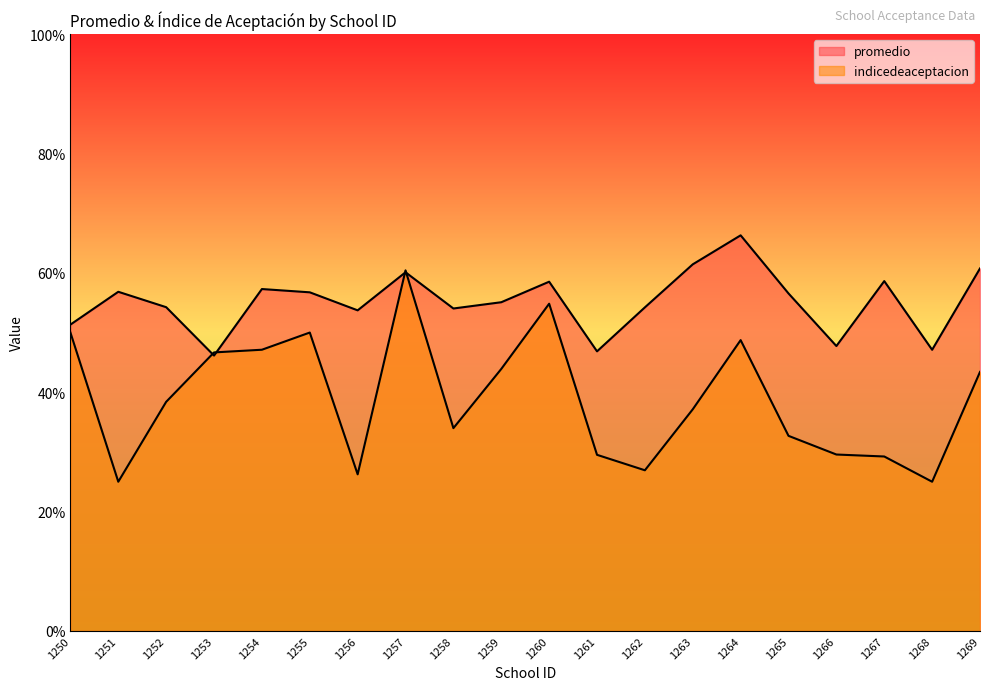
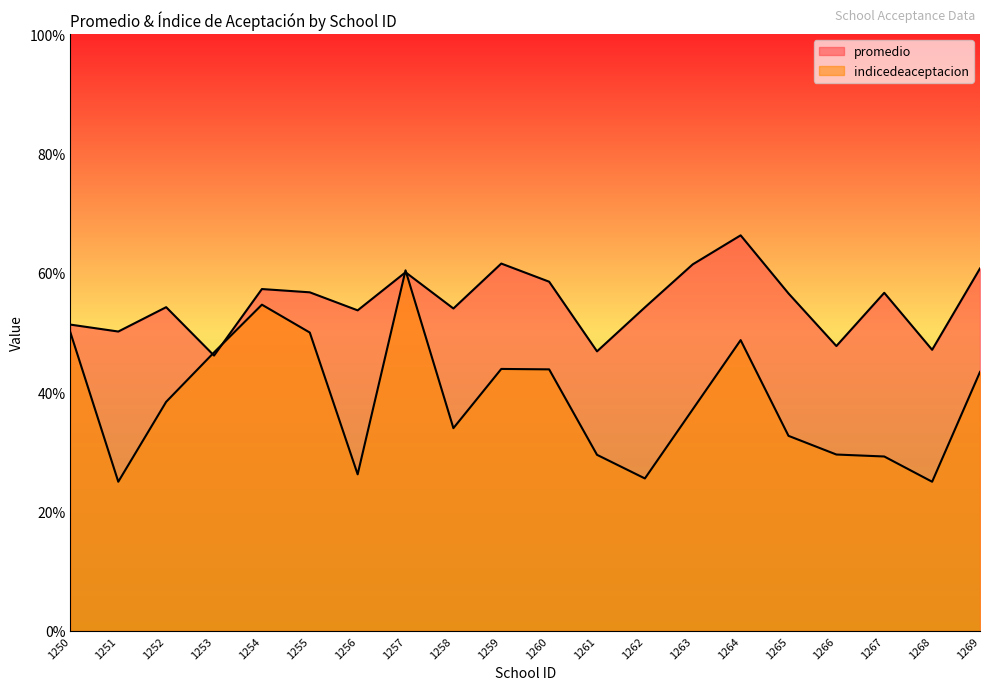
  {
    "promedio": {
      "1250": "51%",
-     "1251": "57%",
+     "1251": "50%",
      "1252": "54%",
      "1253": "46%",
      "1254": "57%",
      "1255": "57%",
      "1256": "54%",
      "1258": "54%",
-     "1259": "55%",
+     "1259": "62%",
      "1260": "59%",
      "1261": "47%",
      "1262": "54%",
      "1263": "61%",
      "1264": "66%",
      "1265": "57%",
      "1266": "48%",
-     "1267": "59%",
+     "1267": "57%",
      "1268": "47%",
      "1269": "61%"
    },
    "indicedeaceptacion": {
      "1250": "50%",
      "1251": "25%",
      "1252": "38%",
      "1253": "47%",
-     "1254": "47%",
+     "1254": "55%",
      "1255": "50%",
      "1256": "26%",
      "1258": "34%",
      "1259": "44%",
-     "1260": "55%",
+     "1260": "44%",
      "1261": "30%",
-     "1262": "27%",
+     "1262": "26%",
      "1263": "37%",
      "1264": "49%",
      "1265": "33%",
      "1266": "30%",
      "1267": "29%",
      "1268": "25%",
      "1269": "43%"
    }
  }
